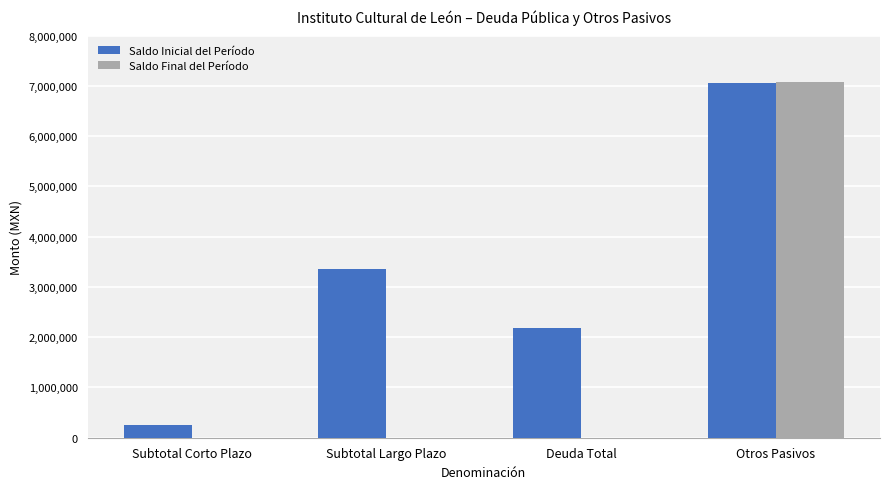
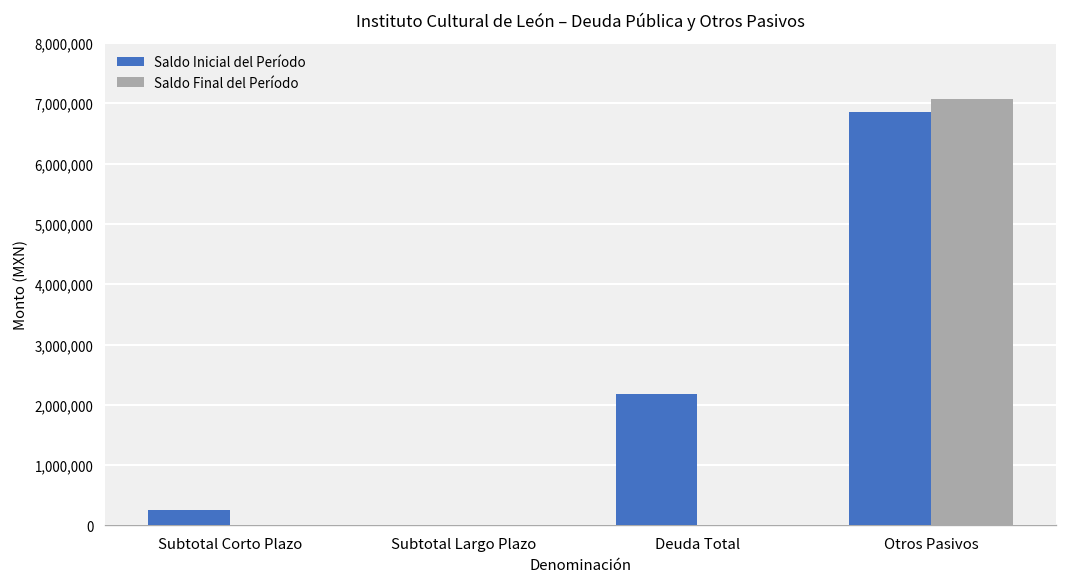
  {
    "Saldo Inicial del Período": {
      "Subtotal Corto Plazo": "300,000",
-     "Subtotal Largo Plazo": "3,400,000",
+     "Subtotal Largo Plazo": "0",
      "Deuda Total": "2,200,000",
-     "Otros Pasivos": "7,100,000"
+     "Otros Pasivos": "6,900,000"
    },
    "Saldo Final del Período": {
      "Subtotal Corto Plazo": "0",
      "Subtotal Largo Plazo": "0",
      "Deuda Total": "0",
      "Otros Pasivos": "7,100,000"
    }
  }
